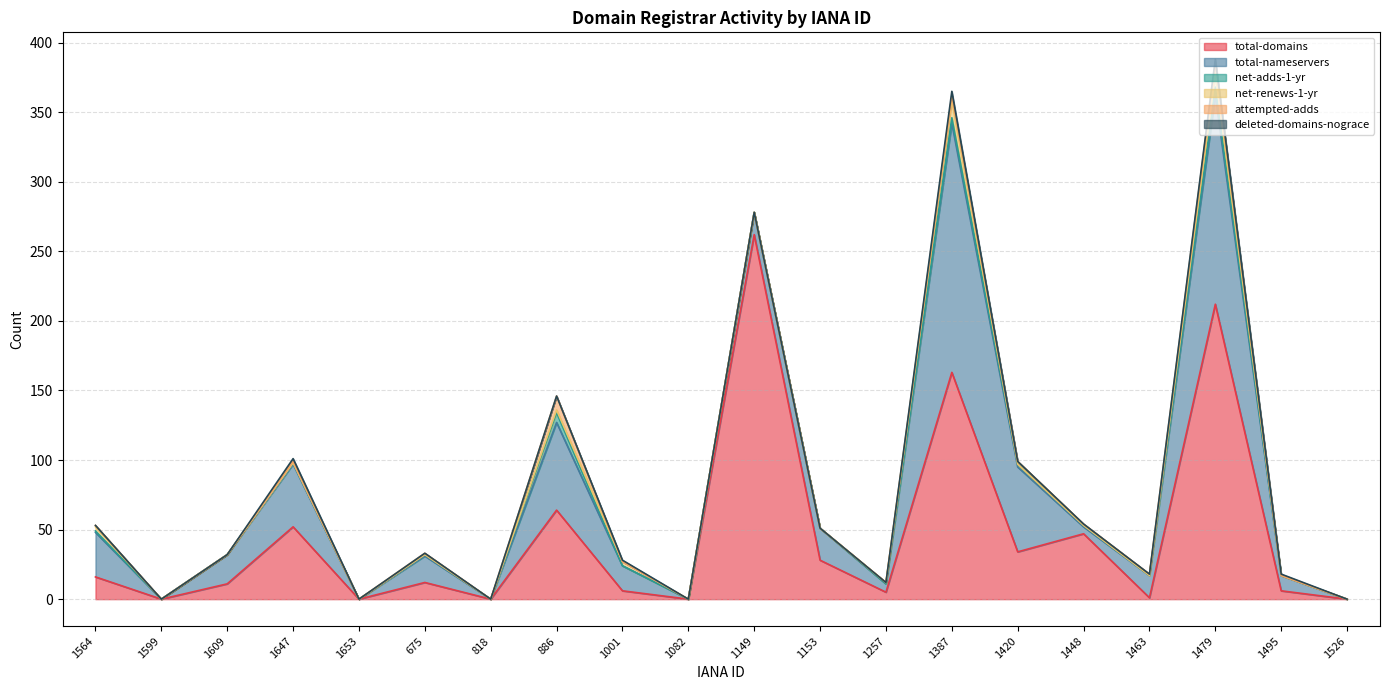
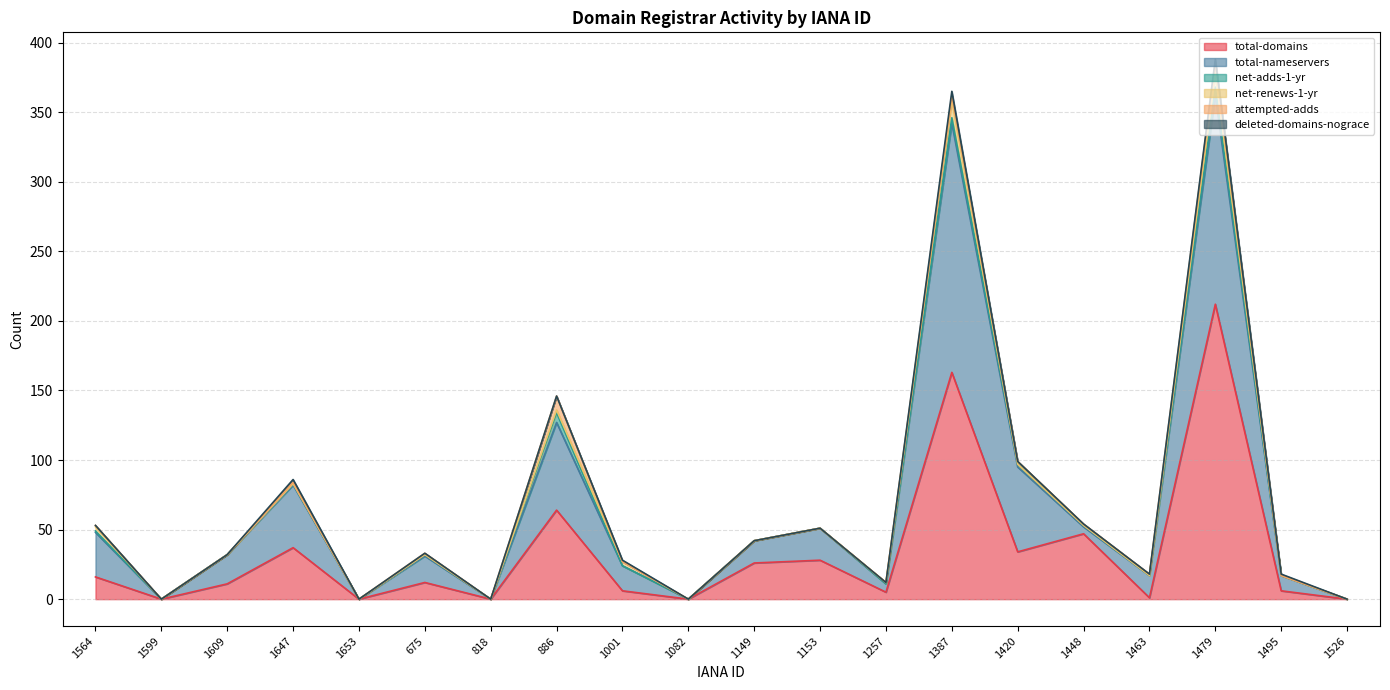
  {
    "total-domains": {
      "1564": 16,
      "1609": 11,
-     "1647": 52,
+     "1647": 37,
      "675": 12,
      "886": 64,
      "1001": 6,
-     "1149": 262,
+     "1149": 26,
      "1153": 28,
      "1257": 5,
      "1387": 163,
      "1420": 34,
      "1448": 47,
      "1463": 1,
      "1479": 212,
      "1495": 6
    },
    "deleted-domains-nograce": {
      "1647": 2,
      "1387": 3
    }
  }
